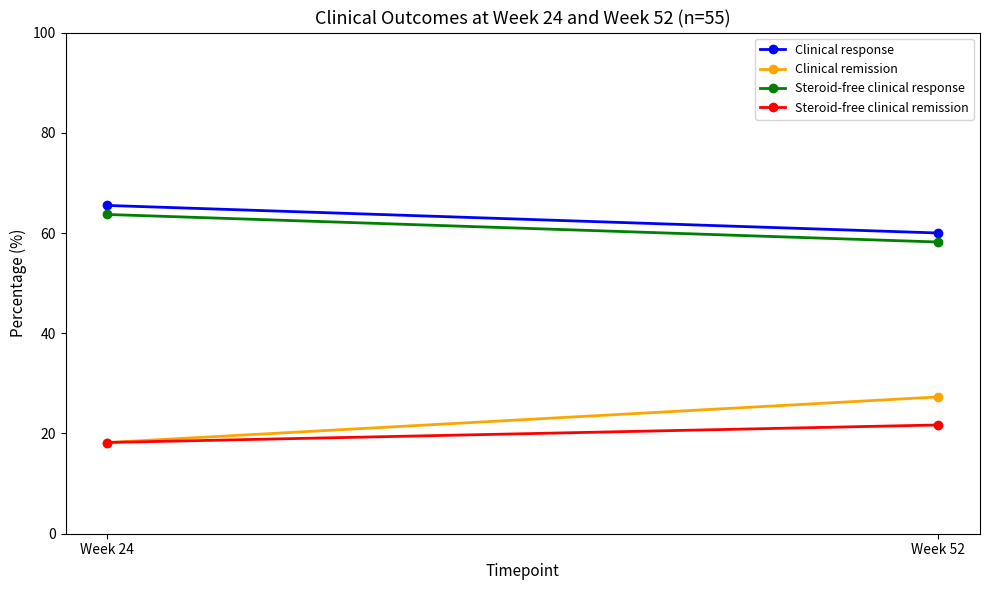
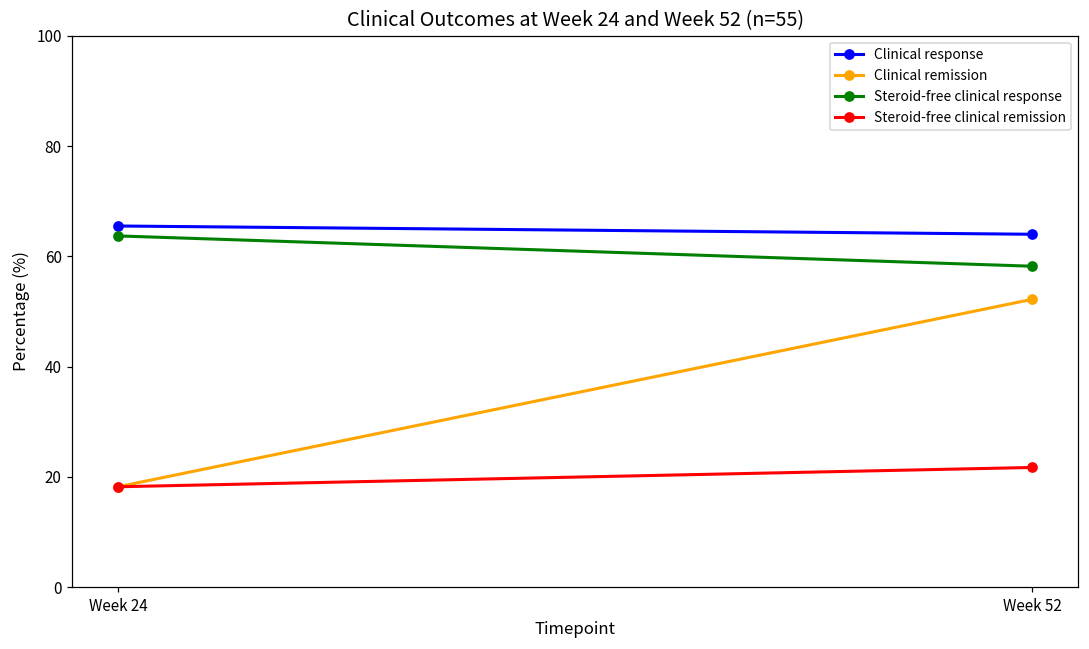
  {
    "Clinical response": {
      "Week 24": 66,
-     "Week 52": 60
+     "Week 52": 64
    },
    "Clinical remission": {
-     "Week 52": 27
+     "Week 52": 52
    },
    "Steroid-free clinical response": {
      "Week 24": 64,
      "Week 52": 58
    },
    "Steroid-free clinical remission": {
      "Week 52": 22
    }
  }
